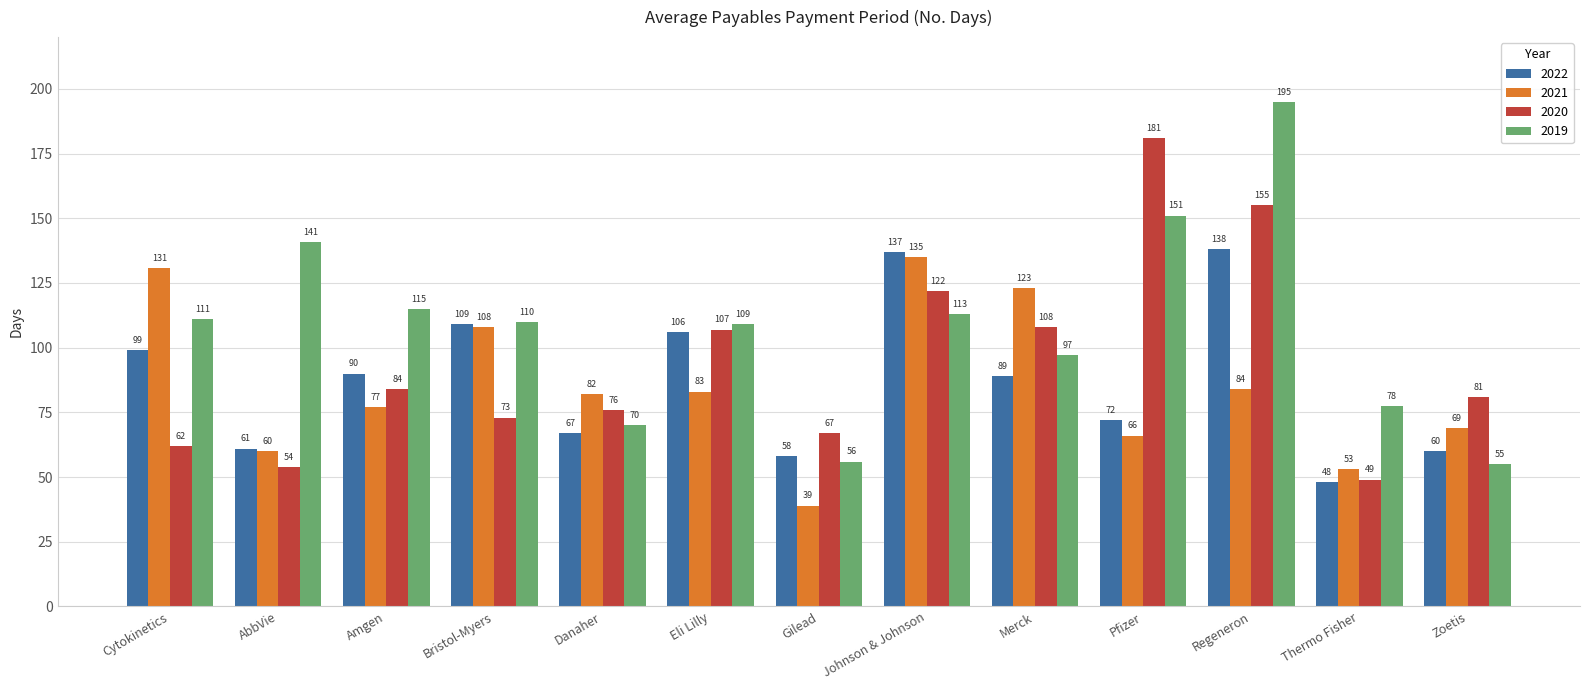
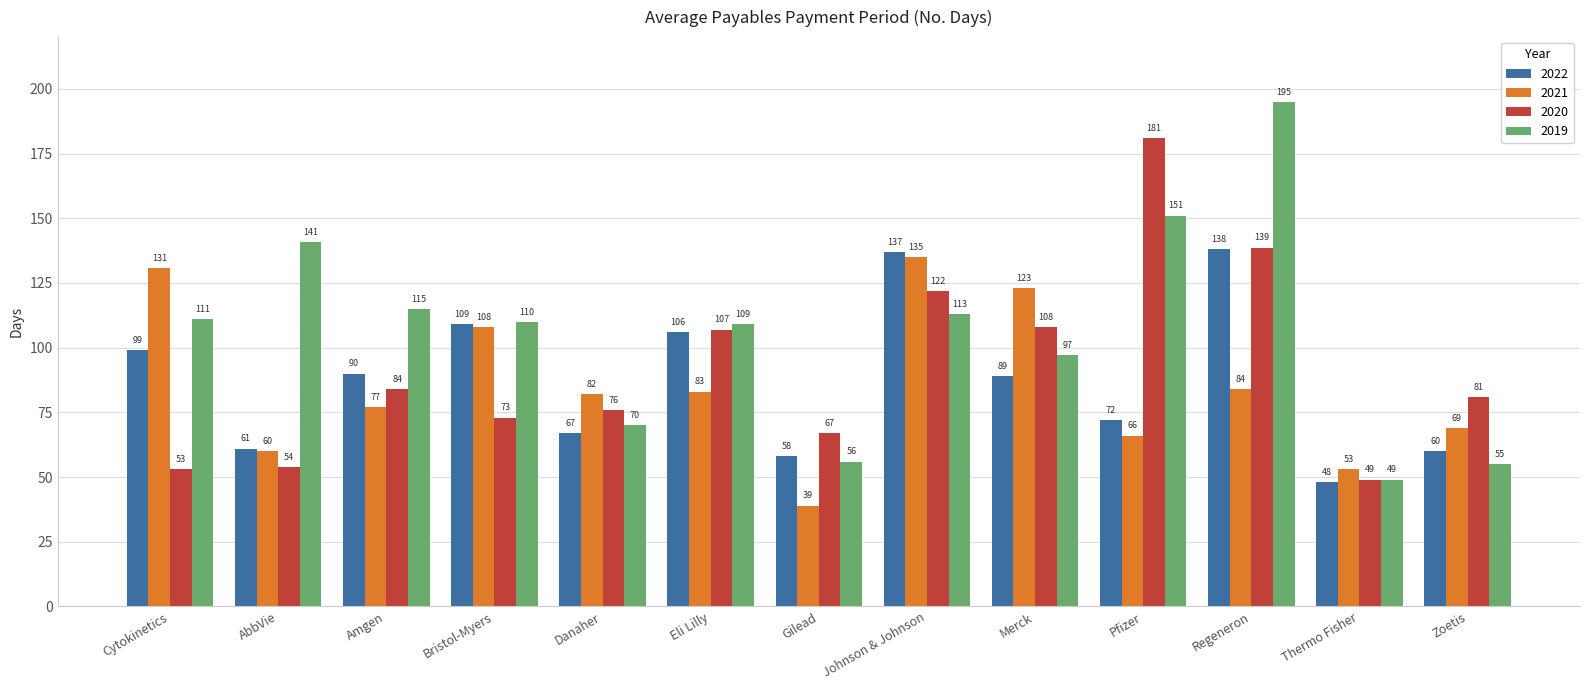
  {
    "2022": {
      "Cytokinetics": 99,
      "AbbVie": 61,
      "Amgen": 90,
      "Bristol-Myers": 109,
      "Danaher": 67,
      "Eli Lilly": 106,
      "Gilead": 58,
      "Johnson & Johnson": 137,
      "Merck": 89,
      "Pfizer": 72,
      "Regeneron": 138,
      "Thermo Fisher": 48,
      "Zoetis": 60
    },
    "2021": {
      "Cytokinetics": 131,
      "AbbVie": 60,
      "Amgen": 77,
      "Bristol-Myers": 108,
      "Danaher": 82,
      "Eli Lilly": 83,
      "Gilead": 39,
      "Johnson & Johnson": 135,
      "Merck": 123,
      "Pfizer": 66,
      "Regeneron": 84,
      "Thermo Fisher": 53,
      "Zoetis": 69
    },
    "2020": {
-     "Cytokinetics": 62,
+     "Cytokinetics": 53,
      "AbbVie": 54,
      "Amgen": 84,
      "Bristol-Myers": 73,
      "Danaher": 76,
      "Eli Lilly": 107,
      "Gilead": 67,
      "Johnson & Johnson": 122,
      "Merck": 108,
      "Pfizer": 181,
-     "Regeneron": 155,
+     "Regeneron": 139,
      "Thermo Fisher": 49,
      "Zoetis": 81
    },
    "2019": {
      "Cytokinetics": 111,
      "AbbVie": 141,
      "Amgen": 115,
      "Bristol-Myers": 110,
      "Danaher": 70,
      "Eli Lilly": 109,
      "Gilead": 56,
      "Johnson & Johnson": 113,
      "Merck": 97,
      "Pfizer": 151,
      "Regeneron": 195,
-     "Thermo Fisher": 78,
+     "Thermo Fisher": 49,
      "Zoetis": 55
    }
  }
